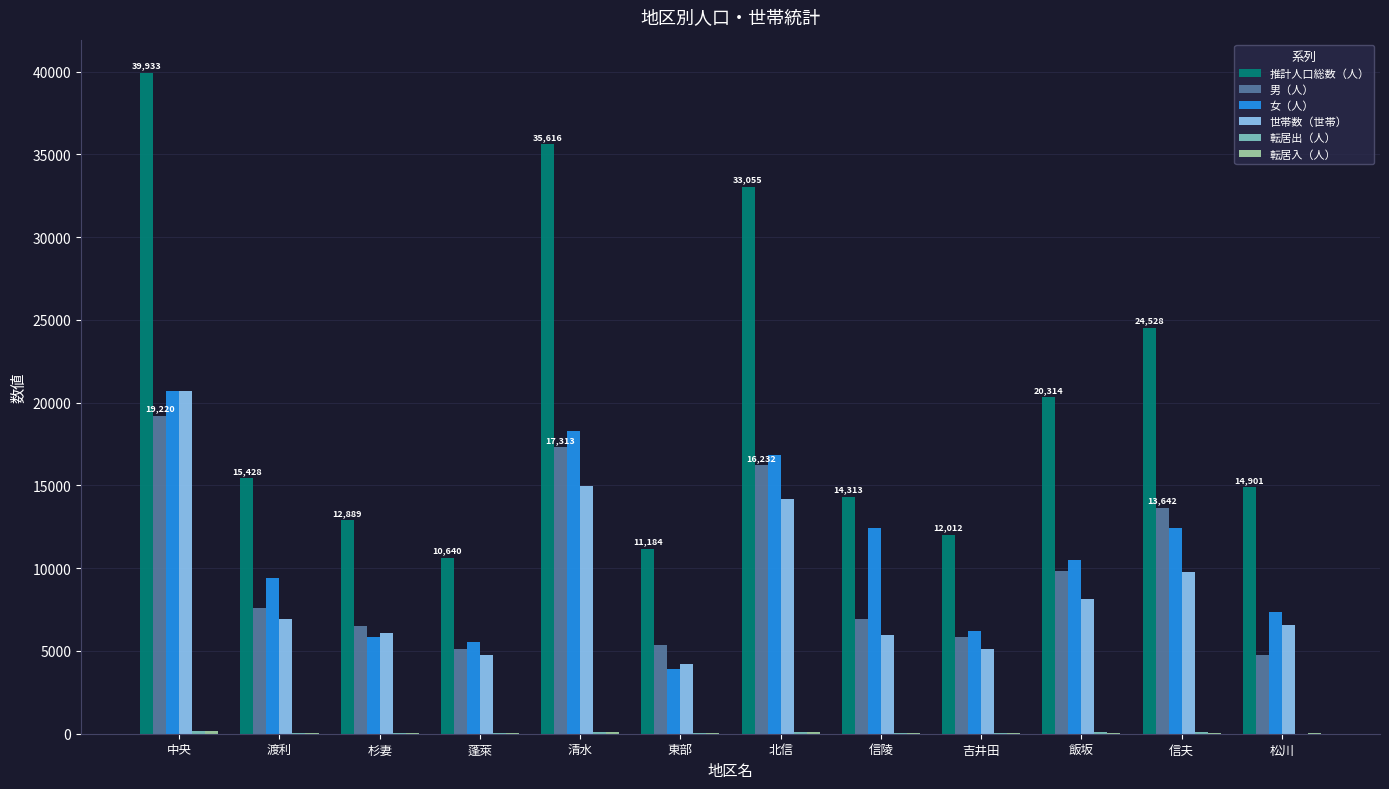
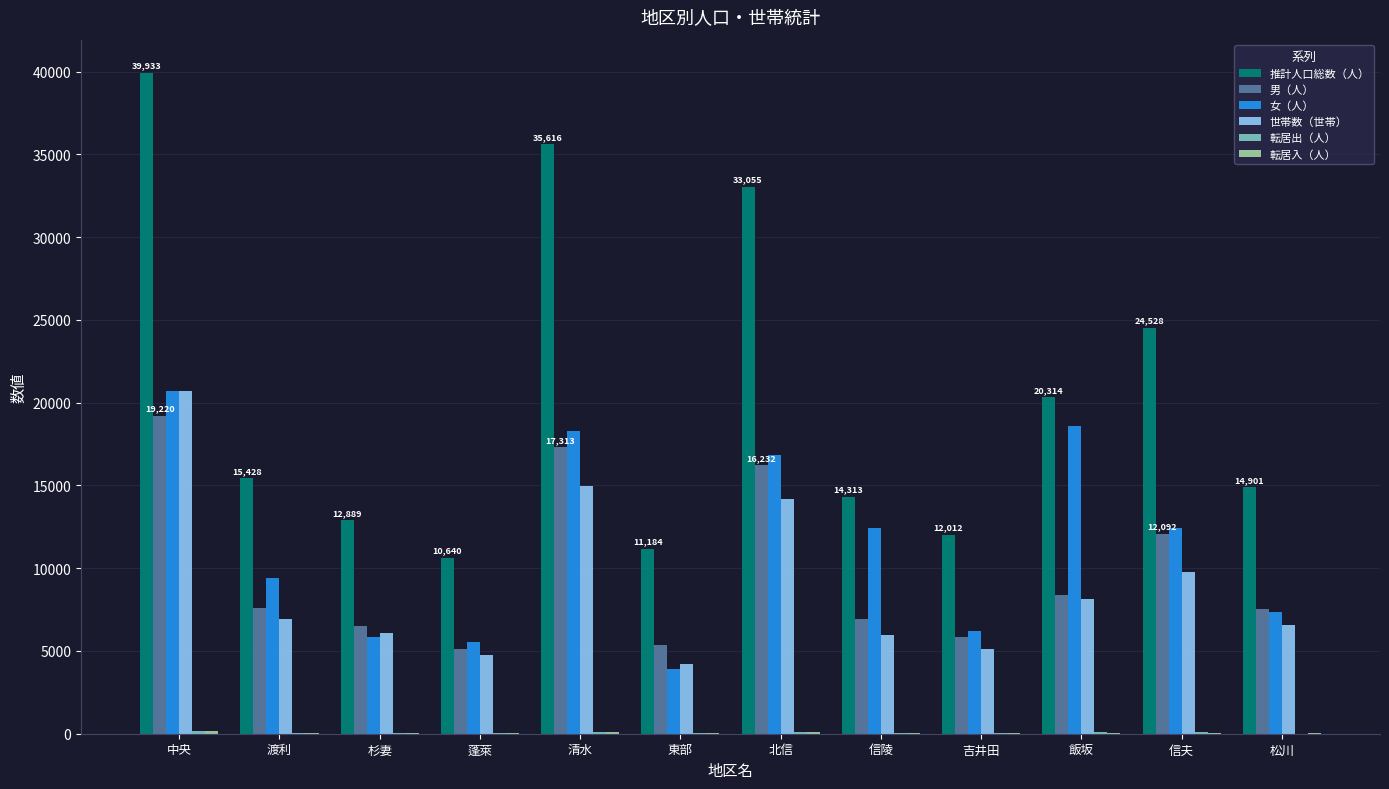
  {
    "推計人口総数（人）": {
      "中央": "39,933",
      "渡利": "15,428",
      "杉妻": "12,889",
      "蓬萊": "10,640",
      "清水": "35,616",
      "東部": "11,184",
      "北信": "33,055",
      "信陵": "14,313",
      "吉井田": "12,012",
      "飯坂": "20,314",
      "信夫": "24,528",
      "松川": "14,901"
    },
    "男（人）": {
      "中央": "19,220",
      "清水": "17,313",
      "北信": "16,232",
-     "飯坂": "9800",
-     "信夫": "13,642",
-     "松川": "4800"
+     "飯坂": "8400",
+     "信夫": "12,092",
+     "松川": "7600"
    },
    "女（人）": {
      "中央": "20700",
      "渡利": "9400",
      "杉妻": "5800",
      "蓬萊": "5500",
      "清水": "18300",
      "東部": "3900",
      "信陵": "12400",
      "吉井田": "6200",
-     "飯坂": "10500",
+     "飯坂": "18600",
      "信夫": "12400",
      "松川": "7300"
    }
  }
